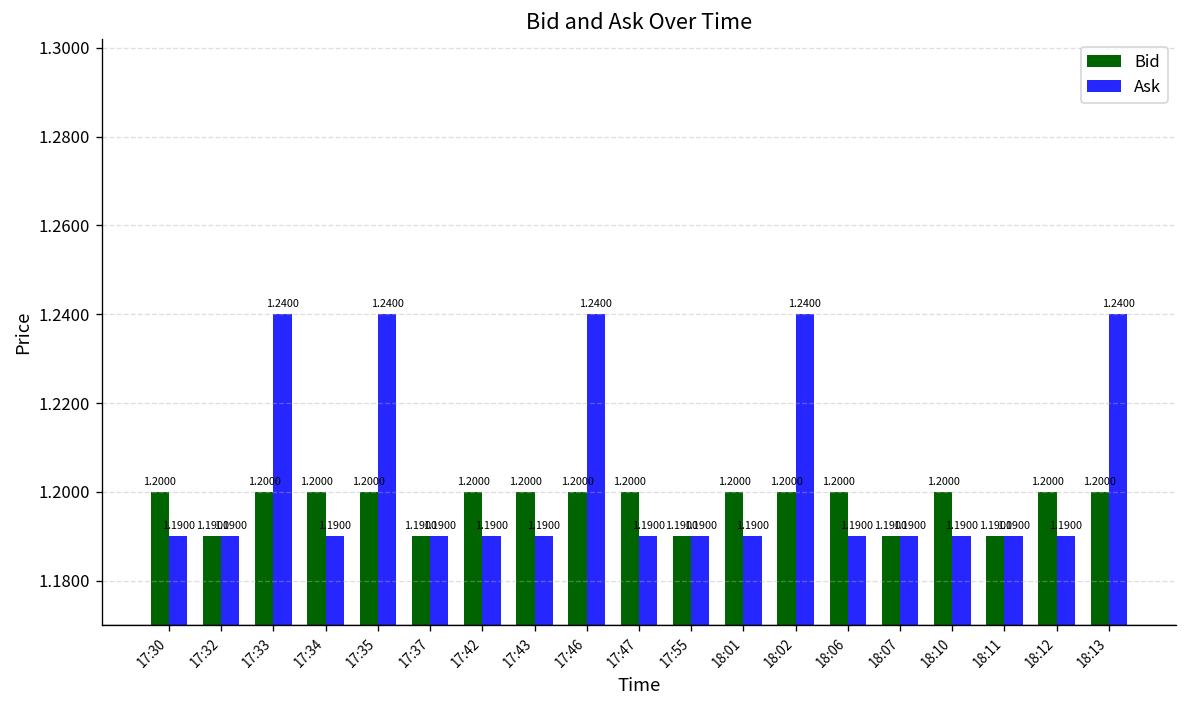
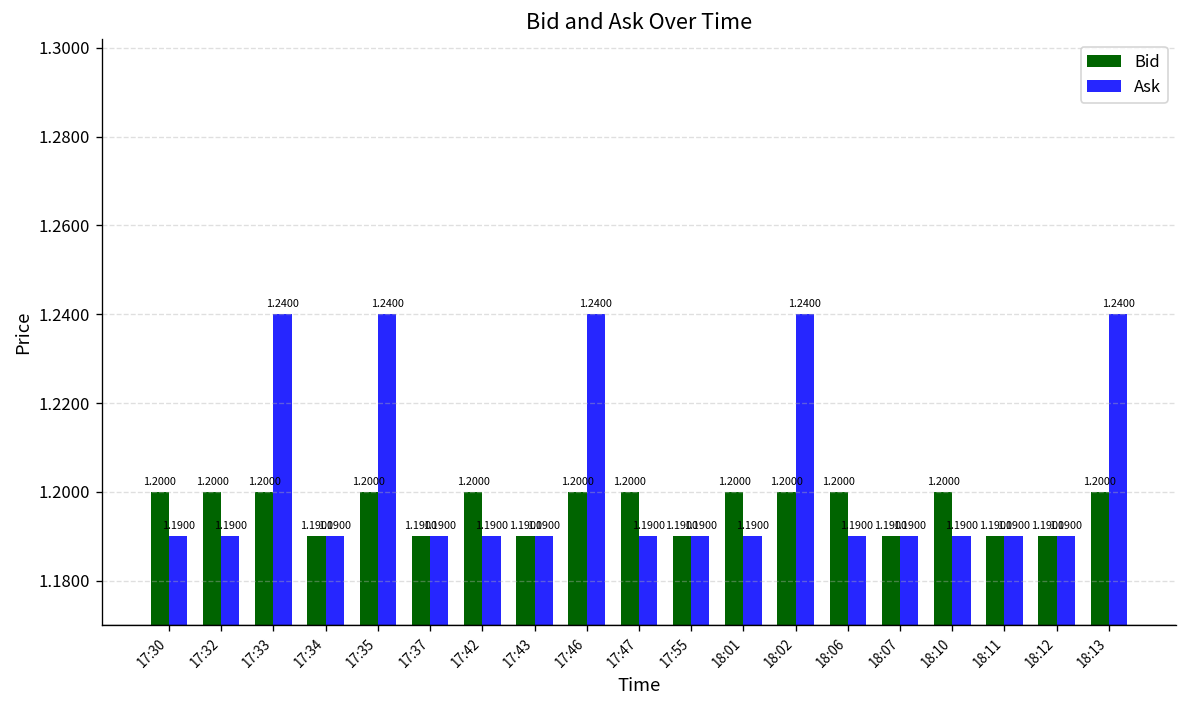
  {
    "Bid": {
      "17:30": 1.2000,
-     "17:32": 1.1900,
+     "17:32": 1.2000,
      "17:33": 1.2000,
-     "17:34": 1.2000,
+     "17:34": 1.1900,
      "17:35": 1.2000,
      "17:42": 1.2000,
-     "17:43": 1.2000,
+     "17:43": 1.1900,
      "17:46": 1.2000,
      "17:47": 1.2000,
      "18:01": 1.2000,
      "18:02": 1.2000,
      "18:06": 1.2000,
      "18:10": 1.2000,
-     "18:12": 1.2000,
+     "18:12": 1.1900,
      "18:13": 1.2000
    },
    "Ask": {
      "17:30": 1.1900,
      "17:33": 1.2400,
      "17:34": 1.1900,
      "17:35": 1.2400,
      "17:42": 1.1900,
      "17:43": 1.1900,
      "17:46": 1.2400,
      "17:47": 1.1900,
      "18:01": 1.1900,
      "18:02": 1.2400,
      "18:06": 1.1900,
      "18:10": 1.1900,
      "18:12": 1.1900,
      "18:13": 1.2400
    }
  }
